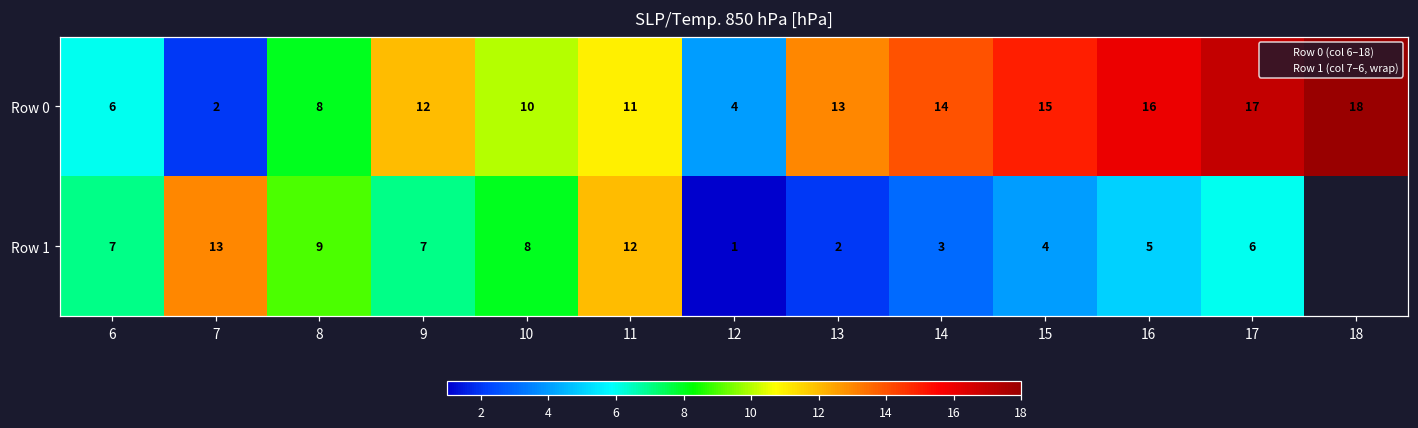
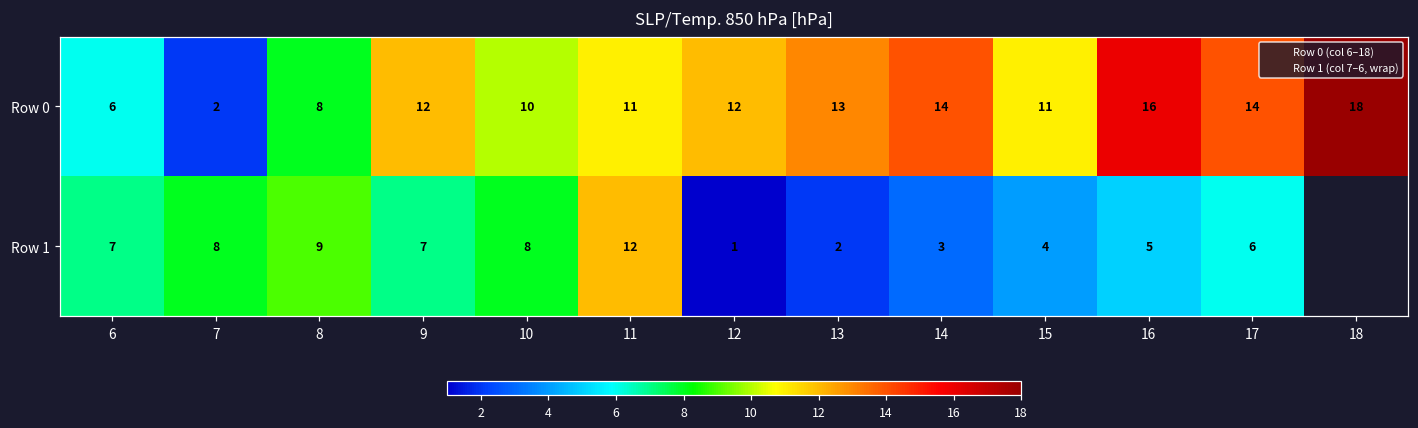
  {
    "Row 0": {
      "6": 6,
      "7": 2,
      "8": 8,
      "9": 12,
      "10": 10,
      "11": 11,
-     "12": 4,
+     "12": 12,
      "13": 13,
      "14": 14,
-     "15": 15,
+     "15": 11,
      "16": 16,
-     "17": 17,
+     "17": 14,
      "18": 18
    },
    "Row 1": {
      "6": 7,
-     "7": 13,
+     "7": 8,
      "8": 9,
      "9": 7,
      "10": 8,
      "11": 12,
      "12": 1,
      "13": 2,
      "14": 3,
      "15": 4,
      "16": 5,
      "17": 6
    }
  }
